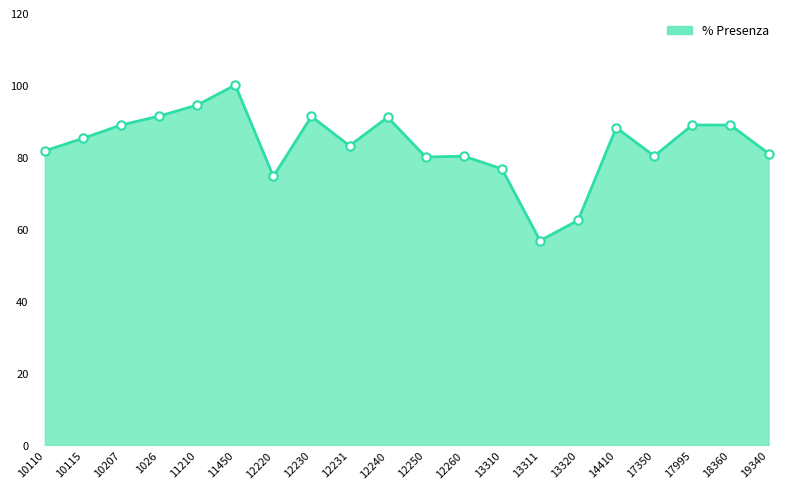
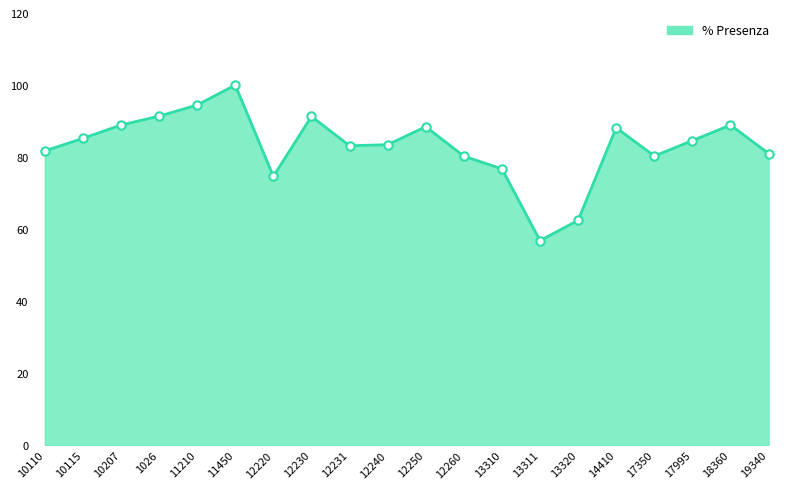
  {
    "10110": 82,
    "10115": 85,
    "10207": 89,
    "1026": 91,
    "11210": 94,
    "11450": 100,
    "12220": 75,
    "12230": 91,
    "12231": 83,
-   "12240": 91,
-   "12250": 80,
+   "12240": 83,
+   "12250": 88,
    "12260": 80,
    "13310": 77,
    "13311": 57,
    "13320": 62,
    "14410": 88,
    "17350": 80,
-   "17995": 89,
+   "17995": 85,
    "18360": 89,
    "19340": 81
  }
